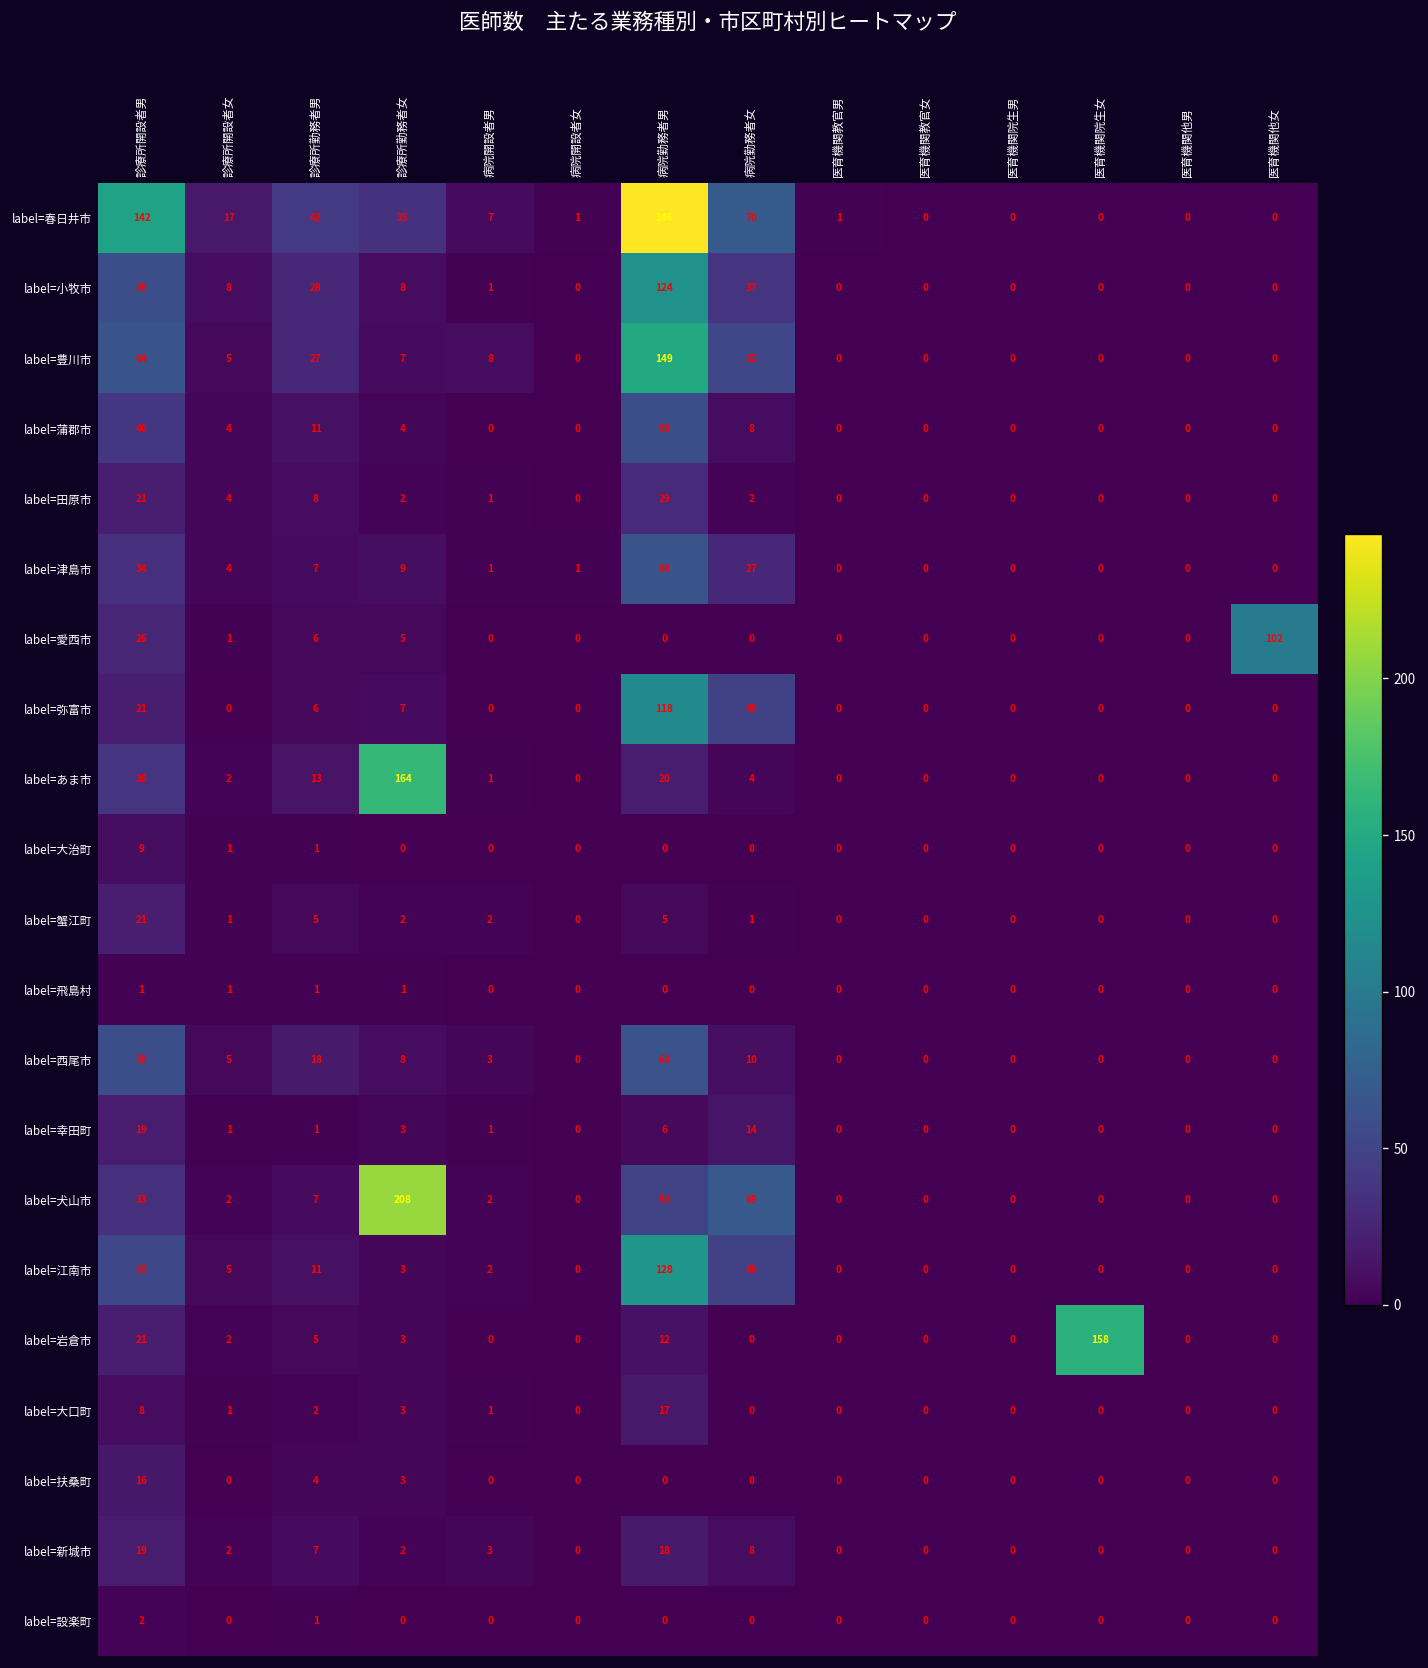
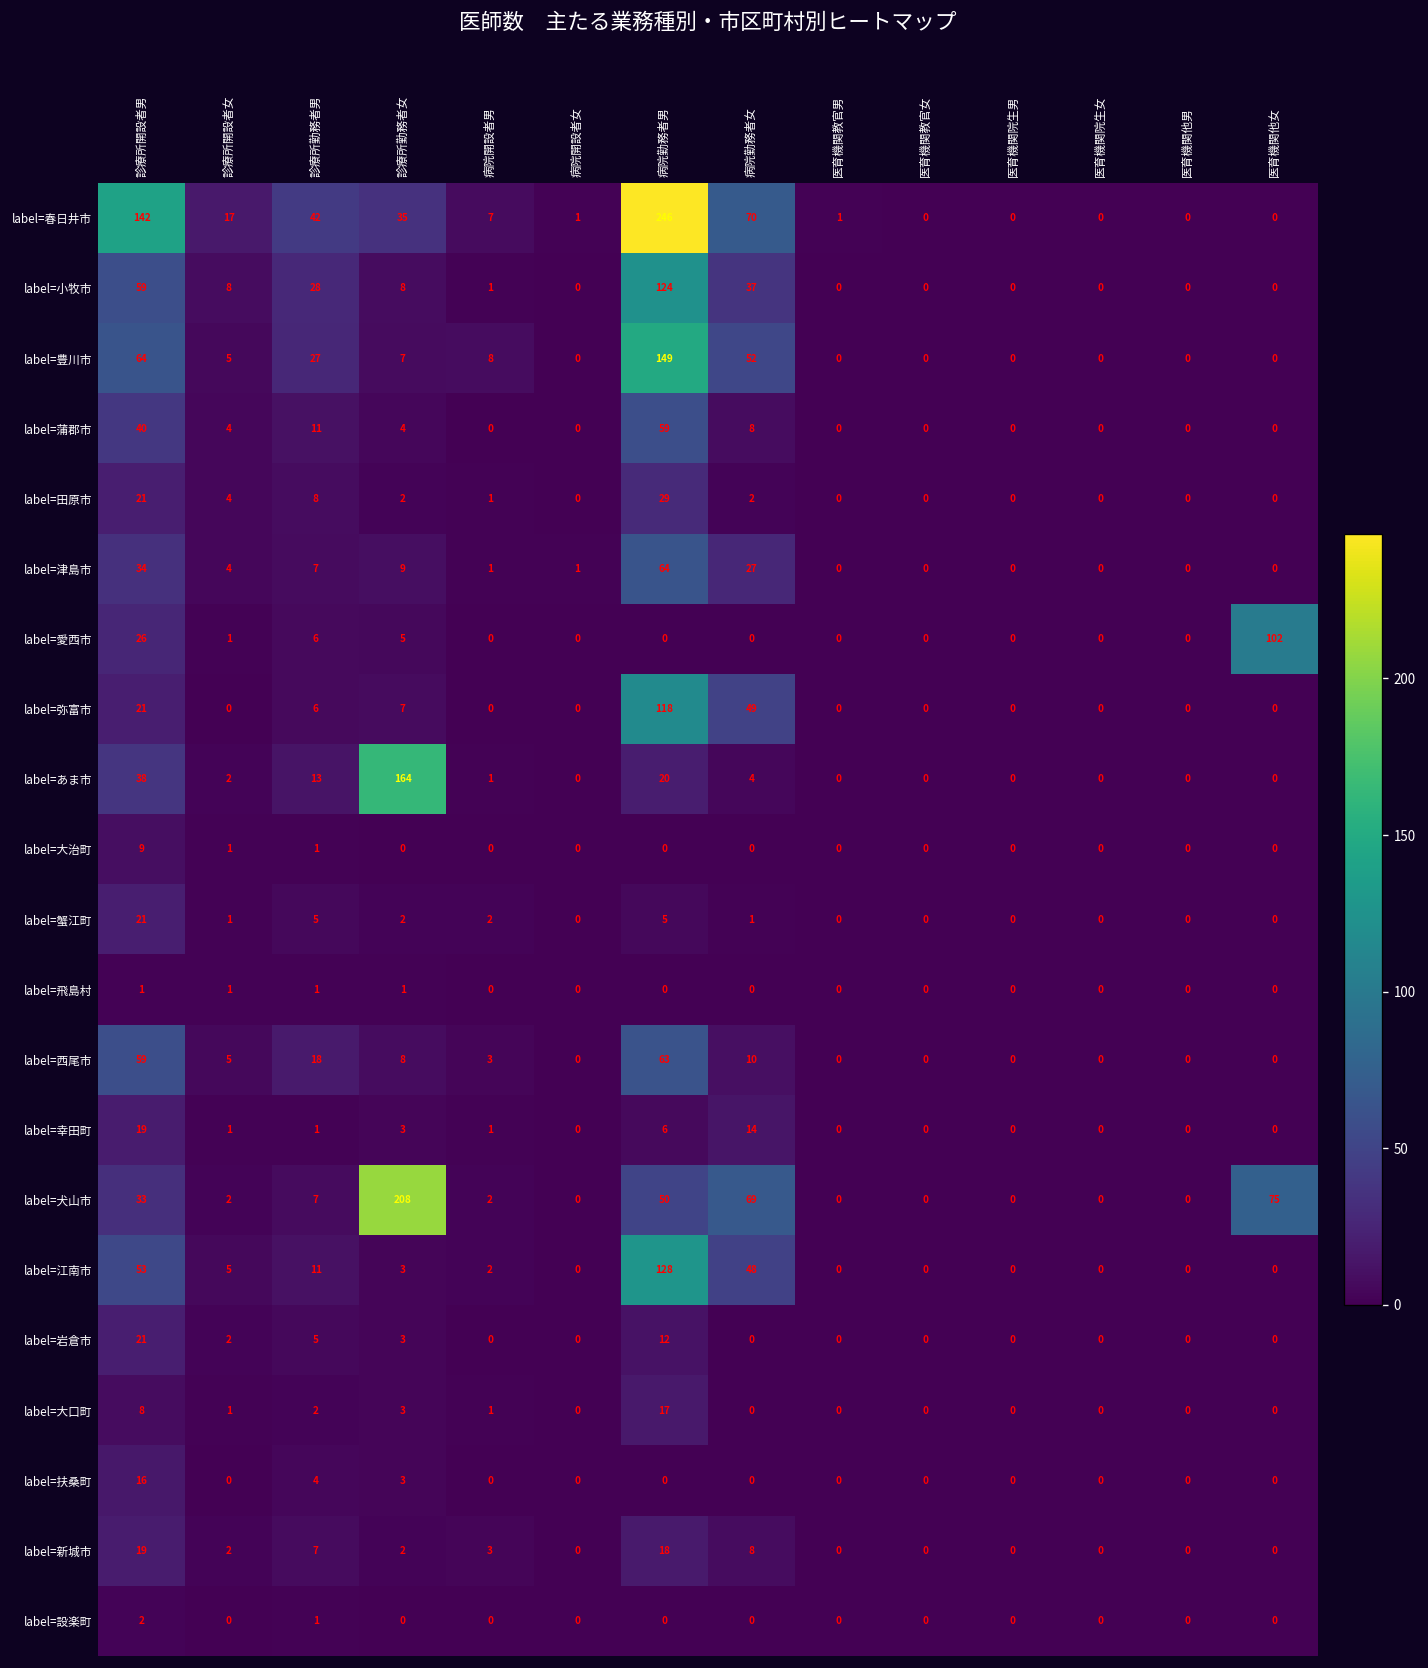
  {
    "label=犬山市": {
      "診療所開設者男": 33,
      "診療所開設者女": 2,
      "診療所勤務者男": 7,
      "診療所勤務者女": 208,
      "病院開設者男": 2,
      "病院開設者女": 0,
      "病院勤務者男": 50,
      "病院勤務者女": 69,
      "医育機関教官男": 0,
      "医育機関教官女": 0,
      "医育機関院生男": 0,
      "医育機関院生女": 0,
      "医育機関他男": 0,
-     "医育機関他女": 0
+     "医育機関他女": 75
    },
    "label=岩倉市": {
      "診療所開設者男": 21,
      "診療所開設者女": 2,
      "診療所勤務者男": 5,
      "診療所勤務者女": 3,
      "病院開設者男": 0,
      "病院開設者女": 0,
      "病院勤務者男": 12,
      "病院勤務者女": 0,
      "医育機関教官男": 0,
      "医育機関教官女": 0,
      "医育機関院生男": 0,
-     "医育機関院生女": 158,
+     "医育機関院生女": 0,
      "医育機関他男": 0,
      "医育機関他女": 0
    }
  }
